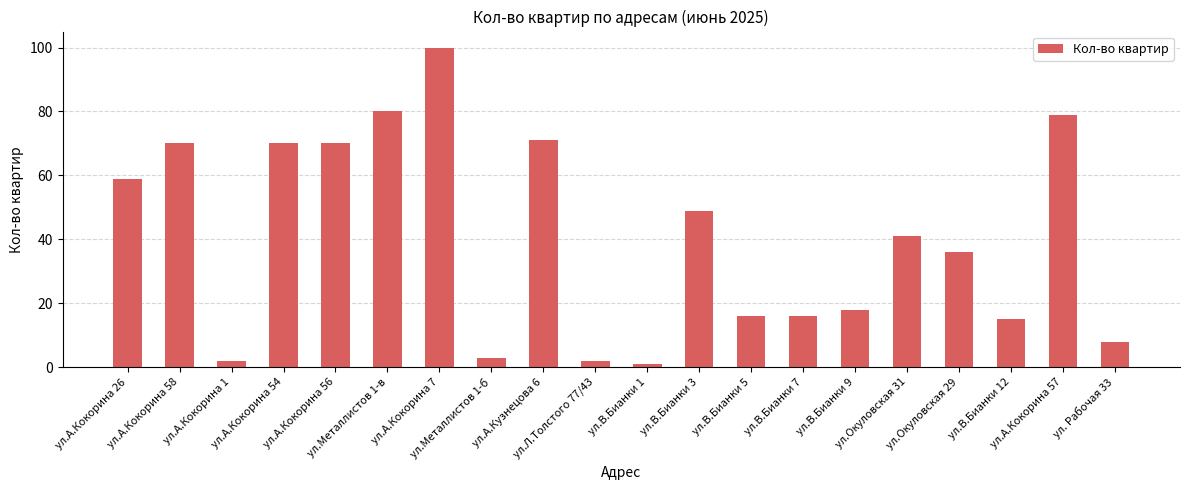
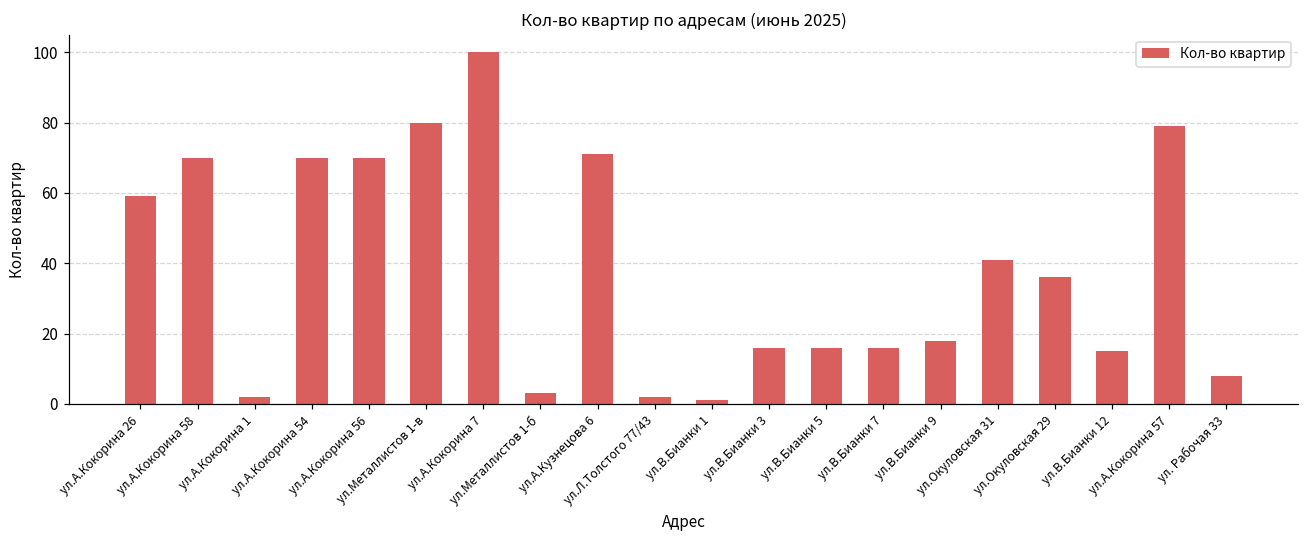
  {
    "ул.А.Кокорина 26": 59,
    "ул.А.Кокорина 58": 70,
    "ул.А.Кокорина 1": 2,
    "ул.А.Кокорина 54": 70,
    "ул.А.Кокорина 56": 70,
    "ул.Металлистов 1-в": 80,
    "ул.А.Кокорина 7": 100,
    "ул.Металлистов 1-б": 3,
    "ул.А.Кузнецова 6": 71,
    "ул.Л.Толстого 77/43": 2,
    "ул.В.Бианки 1": 1,
-   "ул.В.Бианки 3": 49,
+   "ул.В.Бианки 3": 16,
    "ул.В.Бианки 5": 16,
    "ул.В.Бианки 7": 16,
    "ул.В.Бианки 9": 18,
    "ул.Окуловская 31": 41,
    "ул.Окуловская 29": 36,
    "ул.В.Бианки 12": 15,
    "ул.А.Кокорина 57": 79,
    "ул. Рабочая 33": 8
  }
